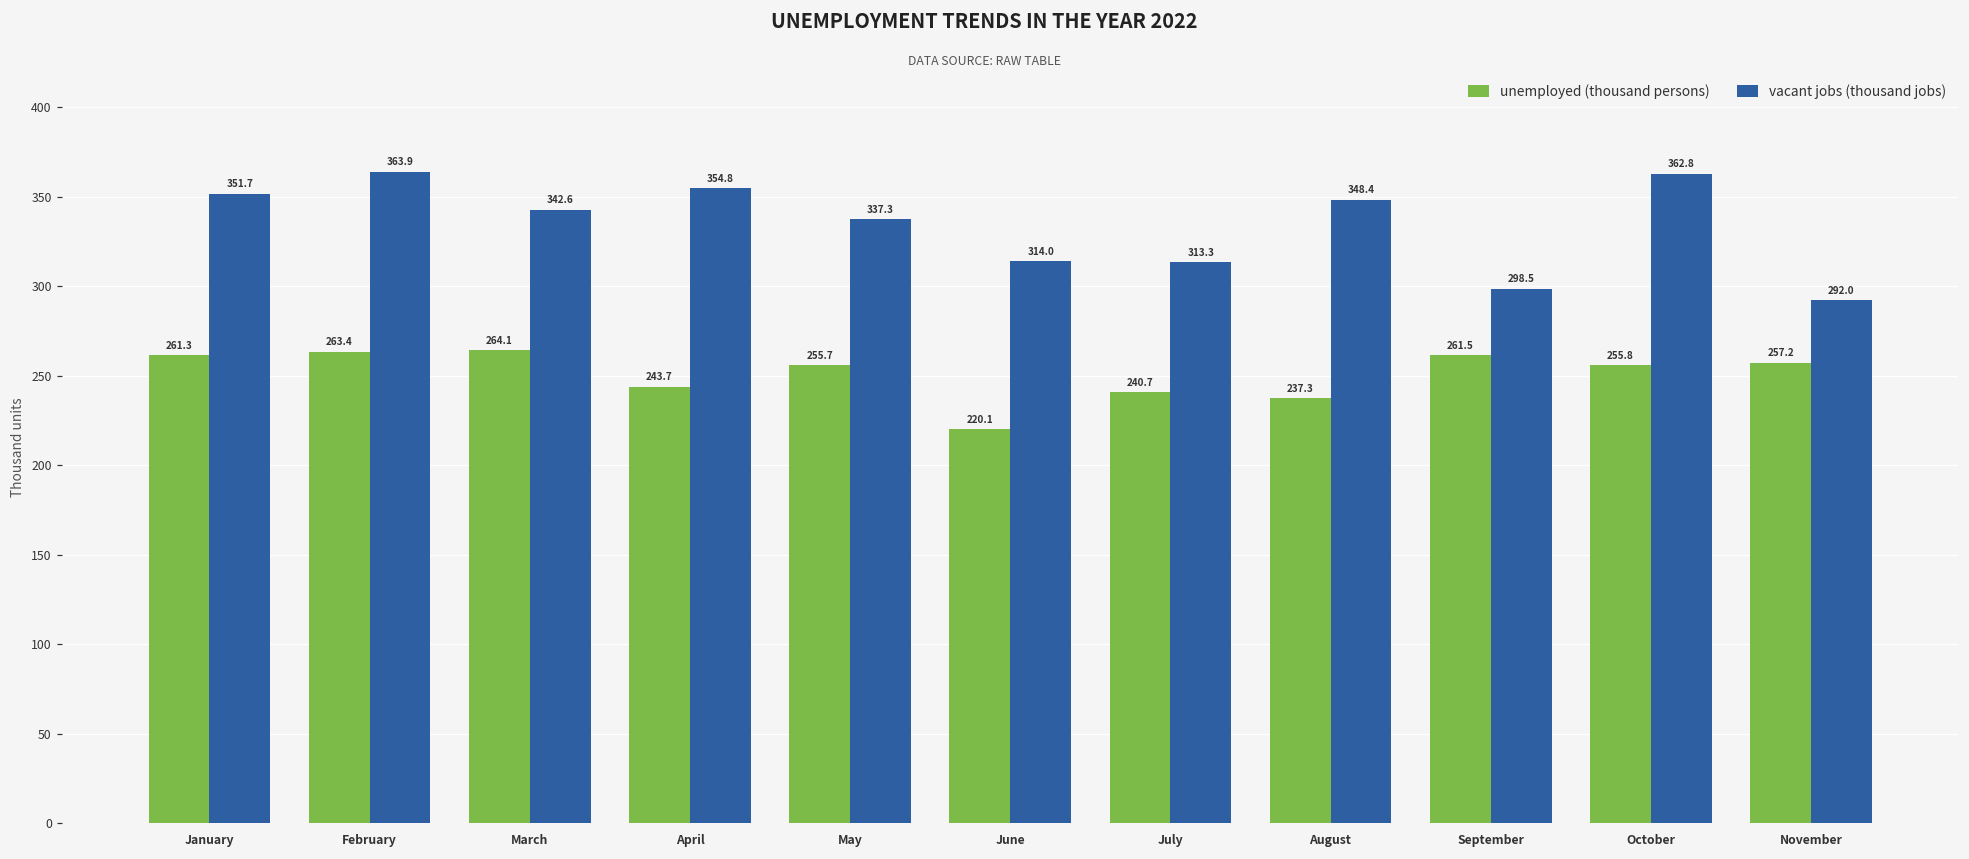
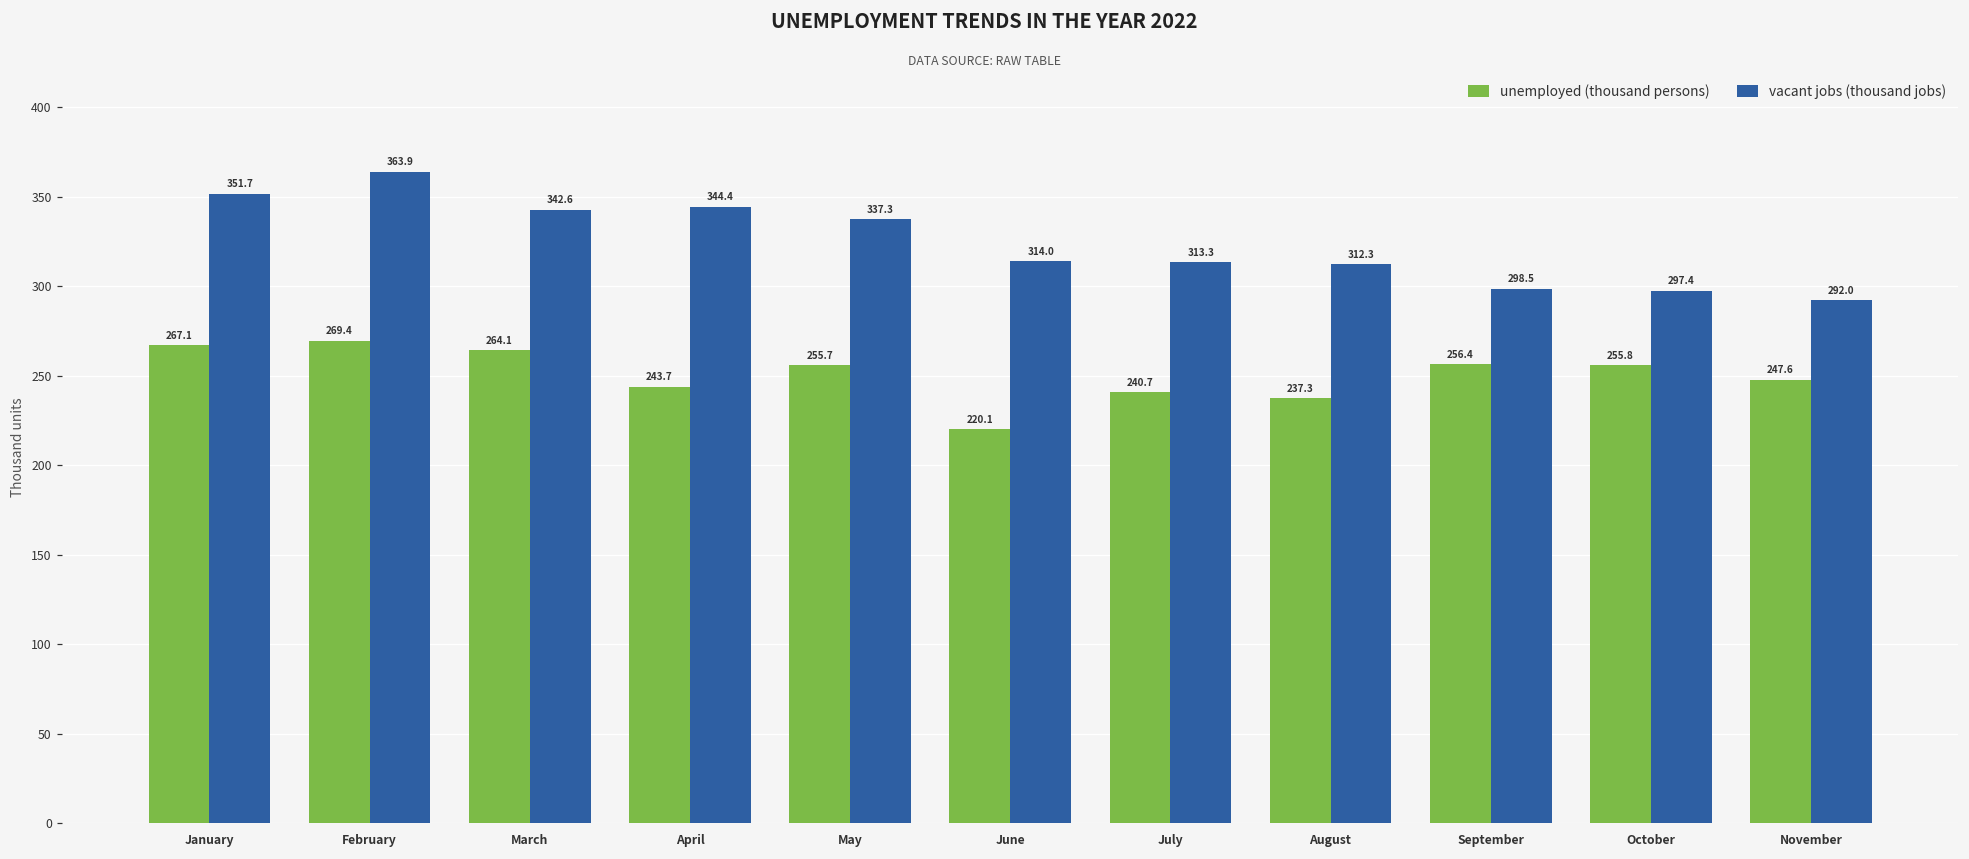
  {
    "unemployed (thousand persons)": {
-     "January": 261.3,
-     "February": 263.4,
+     "January": 267.1,
+     "February": 269.4,
      "March": 264.1,
      "April": 243.7,
      "May": 255.7,
      "June": 220.1,
      "July": 240.7,
      "August": 237.3,
-     "September": 261.5,
+     "September": 256.4,
      "October": 255.8,
-     "November": 257.2
+     "November": 247.6
    },
    "vacant jobs (thousand jobs)": {
      "January": 351.7,
      "February": 363.9,
      "March": 342.6,
-     "April": 354.8,
+     "April": 344.4,
      "May": 337.3,
      "June": 314.0,
      "July": 313.3,
-     "August": 348.4,
+     "August": 312.3,
      "September": 298.5,
-     "October": 362.8,
+     "October": 297.4,
      "November": 292.0
    }
  }
